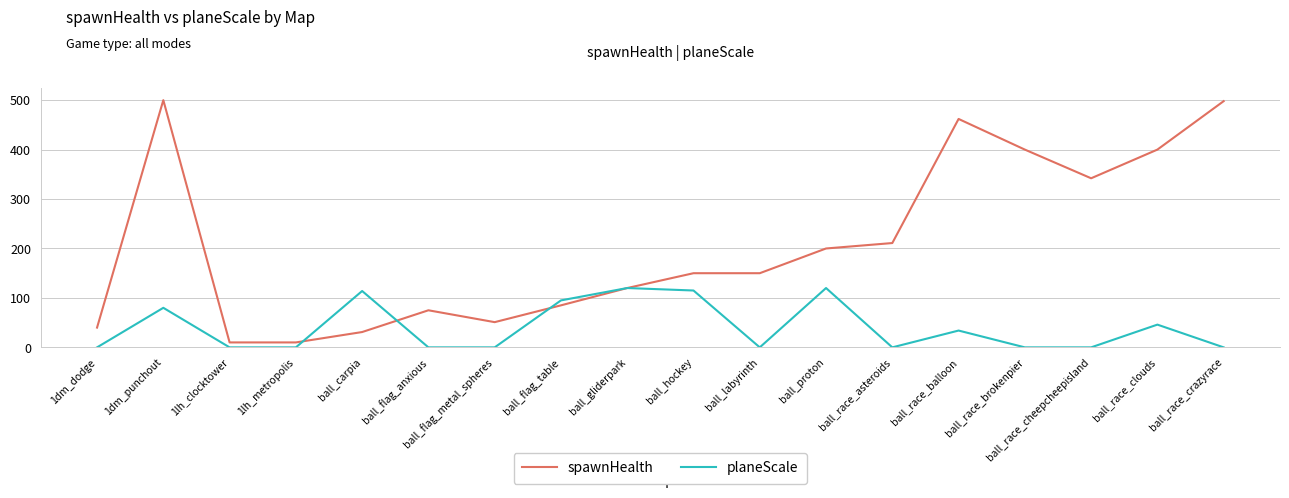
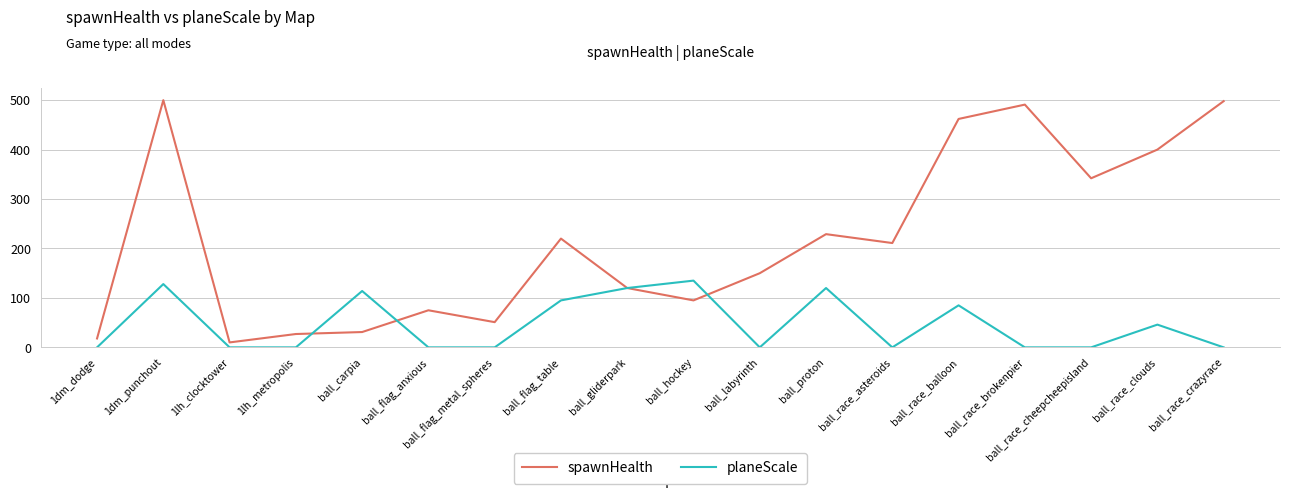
  {
    "spawnHealth": {
-     "1dm_dodge": 40,
+     "1dm_dodge": 20,
      "1dm_punchout": 500,
      "1lh_clocktower": 10,
-     "1lh_metropolis": 10,
+     "1lh_metropolis": 30,
      "ball_carpia": 30,
      "ball_flag_anxious": 80,
      "ball_flag_metal_spheres": 50,
-     "ball_flag_table": 90,
-     "ball_hockey": 150,
+     "ball_flag_table": 220,
+     "ball_hockey": 100,
      "ball_labyrinth": 150,
-     "ball_proton": 200,
+     "ball_proton": 230,
      "ball_race_asteroids": 210,
      "ball_race_balloon": 460,
-     "ball_race_brokenpier": 400,
+     "ball_race_brokenpier": 490,
      "ball_race_cheepcheepisland": 340,
      "ball_race_clouds": 400,
      "ball_race_crazyrace": 500
    },
    "planeScale": {
      "1dm_dodge": 0,
-     "1dm_punchout": 80,
+     "1dm_punchout": 130,
      "1lh_clocktower": 0,
      "1lh_metropolis": 0,
      "ball_carpia": 110,
      "ball_flag_anxious": 0,
      "ball_flag_metal_spheres": 0,
      "ball_flag_table": 100,
-     "ball_hockey": 120,
+     "ball_hockey": 140,
      "ball_labyrinth": 0,
      "ball_proton": 120,
      "ball_race_asteroids": 0,
-     "ball_race_balloon": 30,
+     "ball_race_balloon": 90,
      "ball_race_brokenpier": 0,
      "ball_race_cheepcheepisland": 0,
      "ball_race_clouds": 50,
      "ball_race_crazyrace": 0
    }
  }
